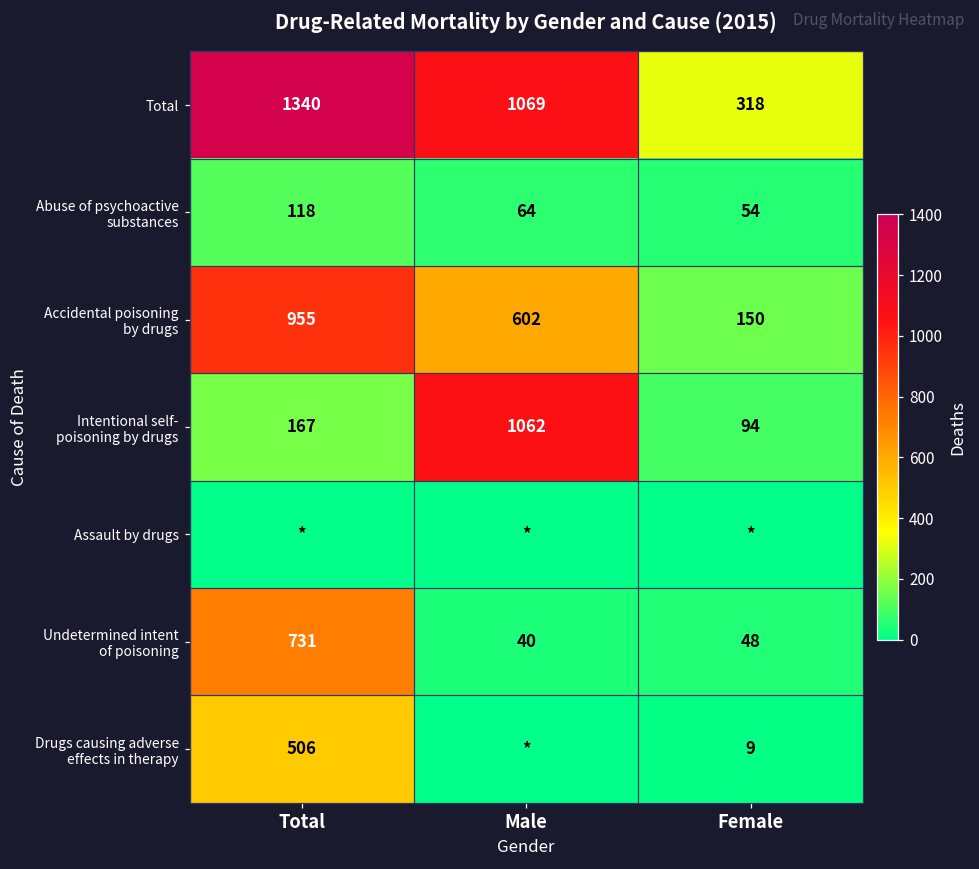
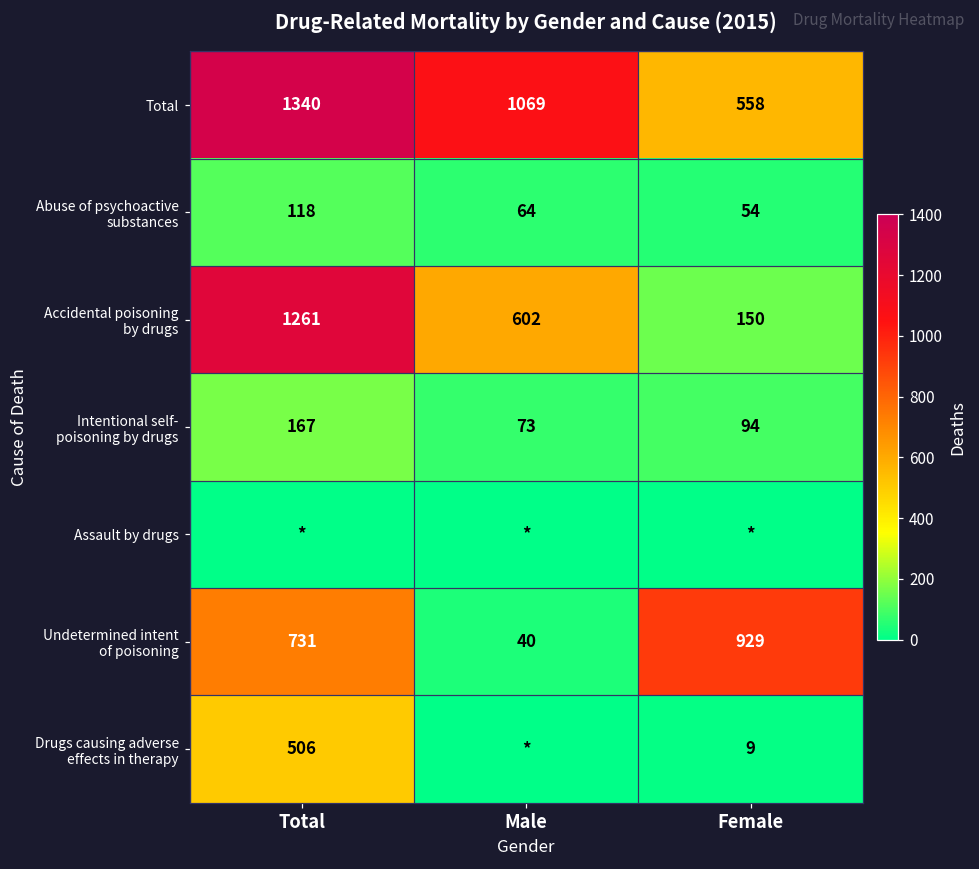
  {
    "Total": {
      "Total": 1340,
      "Male": 1069,
-     "Female": 318
+     "Female": 558
    },
    "Abuse of psychoactive substances": {
      "Total": 118,
      "Male": 64,
      "Female": 54
    },
    "Accidental poisoning by drugs": {
-     "Total": 955,
+     "Total": 1261,
      "Male": 602,
      "Female": 150
    },
    "Intentional self- poisoning by drugs": {
      "Total": 167,
-     "Male": 1062,
+     "Male": 73,
      "Female": 94
    },
    "Undetermined intent of poisoning": {
      "Total": 731,
      "Male": 40,
-     "Female": 48
+     "Female": 929
    },
    "Drugs causing adverse effects in therapy": {
      "Total": 506,
      "Female": 9
    }
  }
